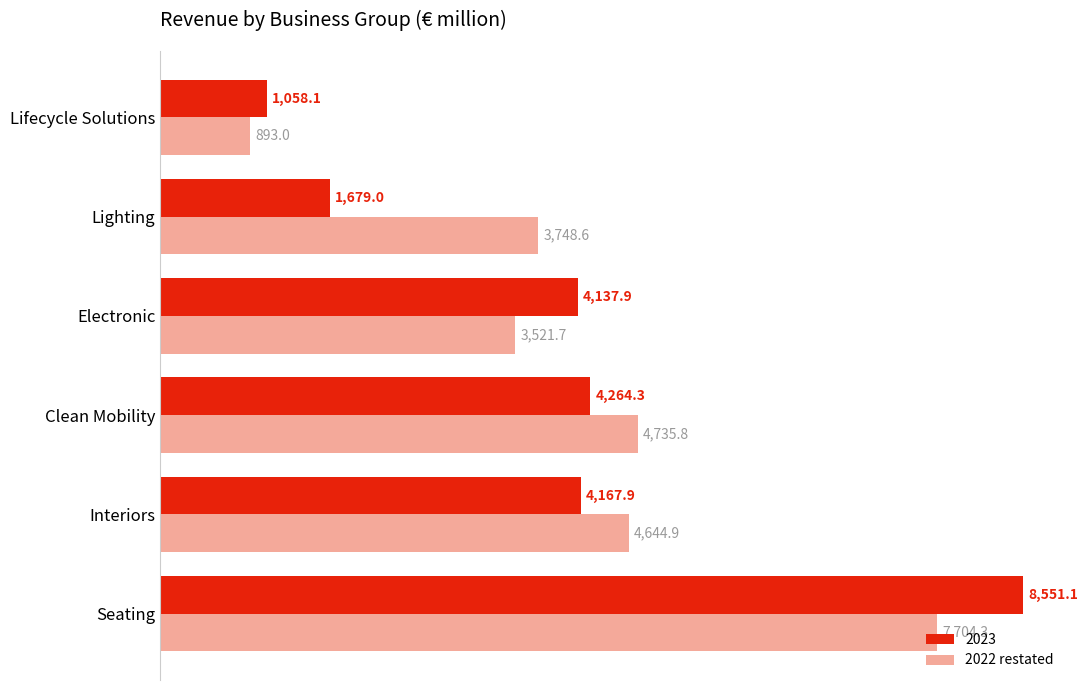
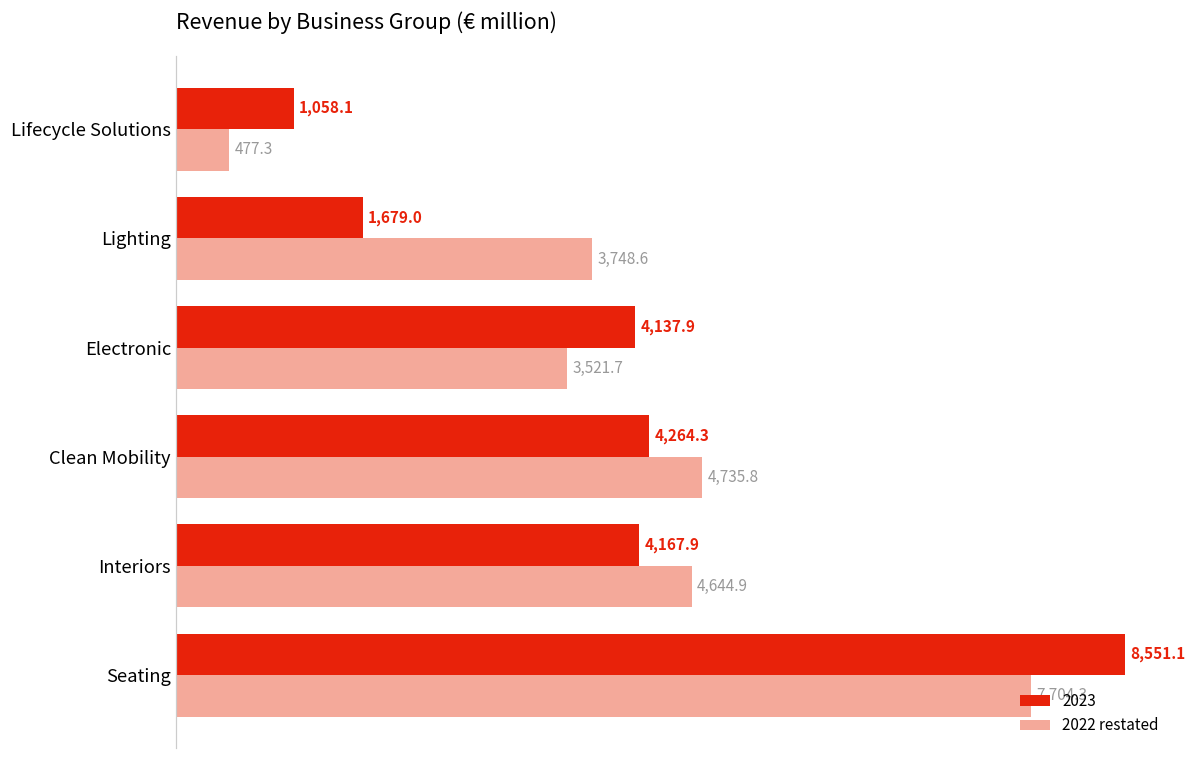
  {
    "2023": {
      "Lifecycle Solutions": "1,058.1",
      "Lighting": "1,679.0",
      "Electronic": "4,137.9",
      "Clean Mobility": "4,264.3",
      "Interiors": "4,167.9",
      "Seating": "8,551.1"
    },
    "2022 restated": {
-     "Lifecycle Solutions": "893.0",
+     "Lifecycle Solutions": "477.3",
      "Lighting": "3,748.6",
      "Electronic": "3,521.7",
      "Clean Mobility": "4,735.8",
      "Interiors": "4,644.9",
      "Seating": "7,704.3"
    }
  }
